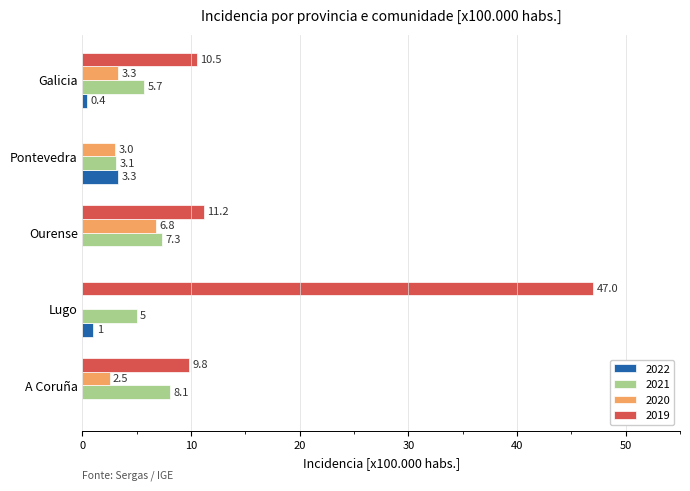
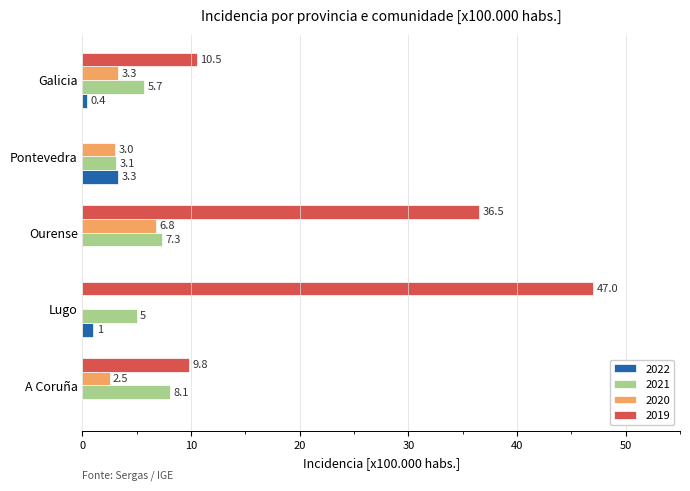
  {
    "2022": {
      "Galicia": 0.4,
      "Pontevedra": 3.3,
      "Lugo": 1
    },
    "2021": {
      "Galicia": 5.7,
      "Pontevedra": 3.1,
      "Ourense": 7.3,
      "Lugo": 5,
      "A Coruña": 8.1
    },
    "2020": {
      "Galicia": 3.3,
      "Pontevedra": 3.0,
      "Ourense": 6.8,
      "A Coruña": 2.5
    },
    "2019": {
      "Galicia": 10.5,
-     "Ourense": 11.2,
+     "Ourense": 36.5,
      "Lugo": 47.0,
      "A Coruña": 9.8
    }
  }
